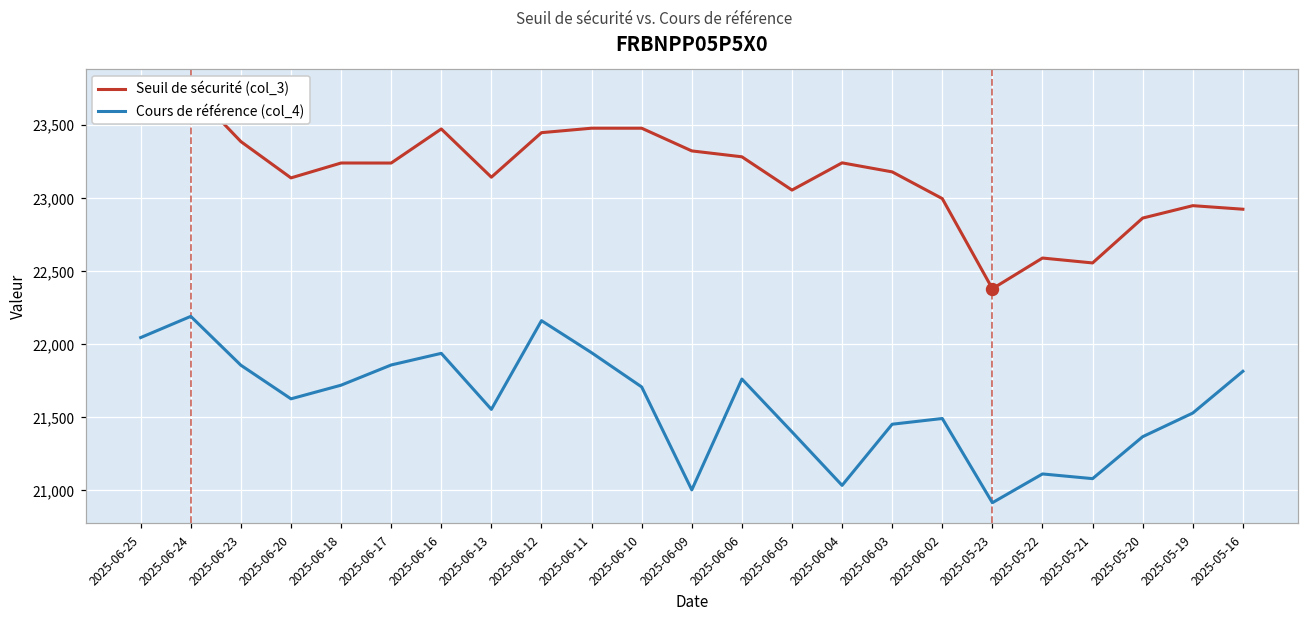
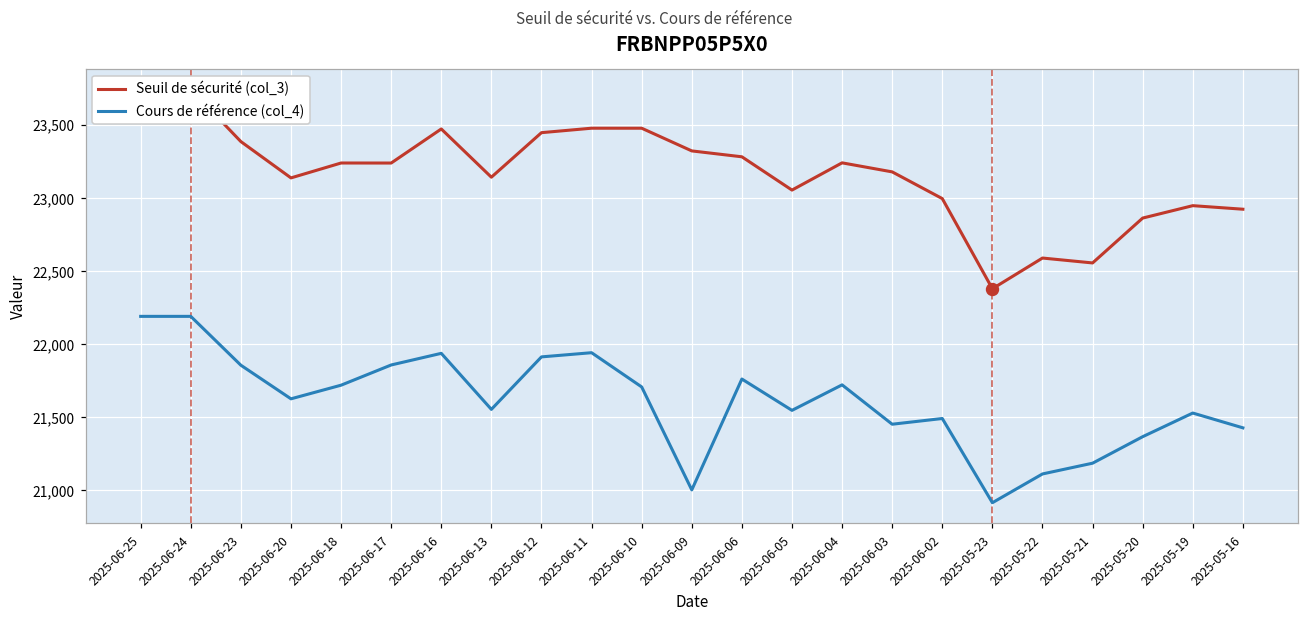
  {
    "Cours de référence (col_4)": {
-     "2025-06-25": "22,050",
+     "2025-06-25": "22,190",
      "2025-06-24": "22,190",
      "2025-06-23": "21,860",
      "2025-06-20": "21,630",
      "2025-06-18": "21,720",
      "2025-06-17": "21,860",
      "2025-06-16": "21,940",
      "2025-06-13": "21,550",
-     "2025-06-12": "22,160",
+     "2025-06-12": "21,910",
      "2025-06-11": "21,940",
      "2025-06-10": "21,710",
      "2025-06-09": "21,000",
      "2025-06-06": "21,760",
-     "2025-06-05": "21,400",
-     "2025-06-04": "21,030",
+     "2025-06-05": "21,550",
+     "2025-06-04": "21,720",
      "2025-06-03": "21,450",
      "2025-06-02": "21,490",
      "2025-05-23": "20,920",
      "2025-05-22": "21,110",
-     "2025-05-21": "21,080",
+     "2025-05-21": "21,190",
      "2025-05-20": "21,370",
      "2025-05-19": "21,530",
-     "2025-05-16": "21,810"
+     "2025-05-16": "21,430"
    }
  }
